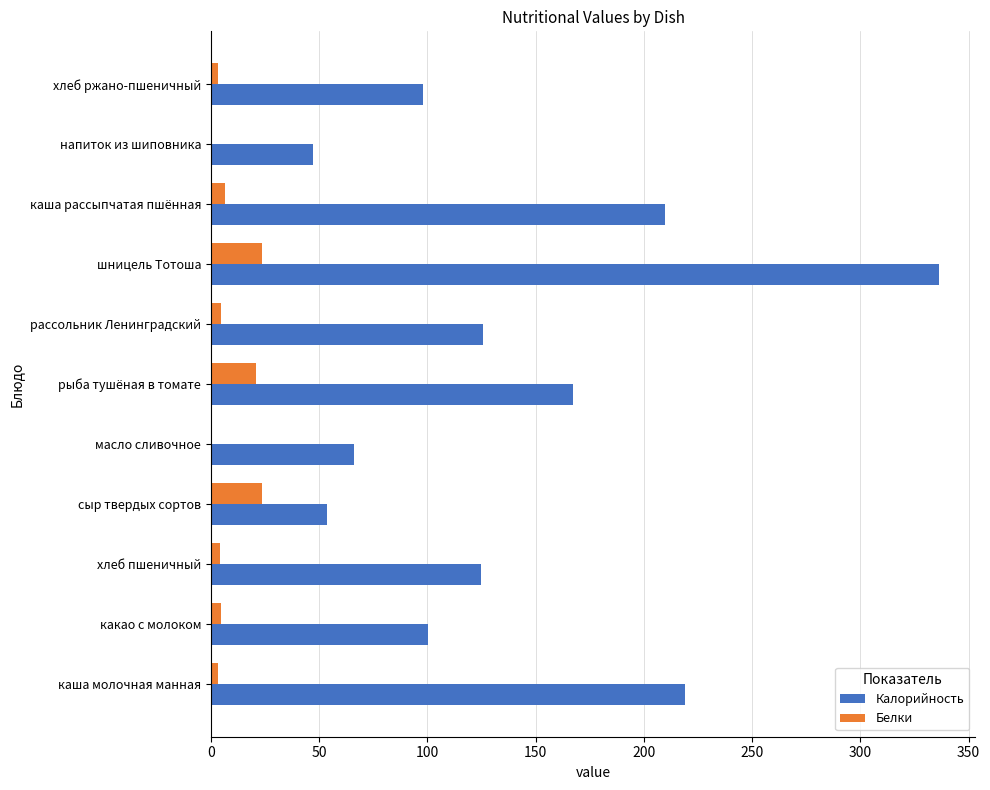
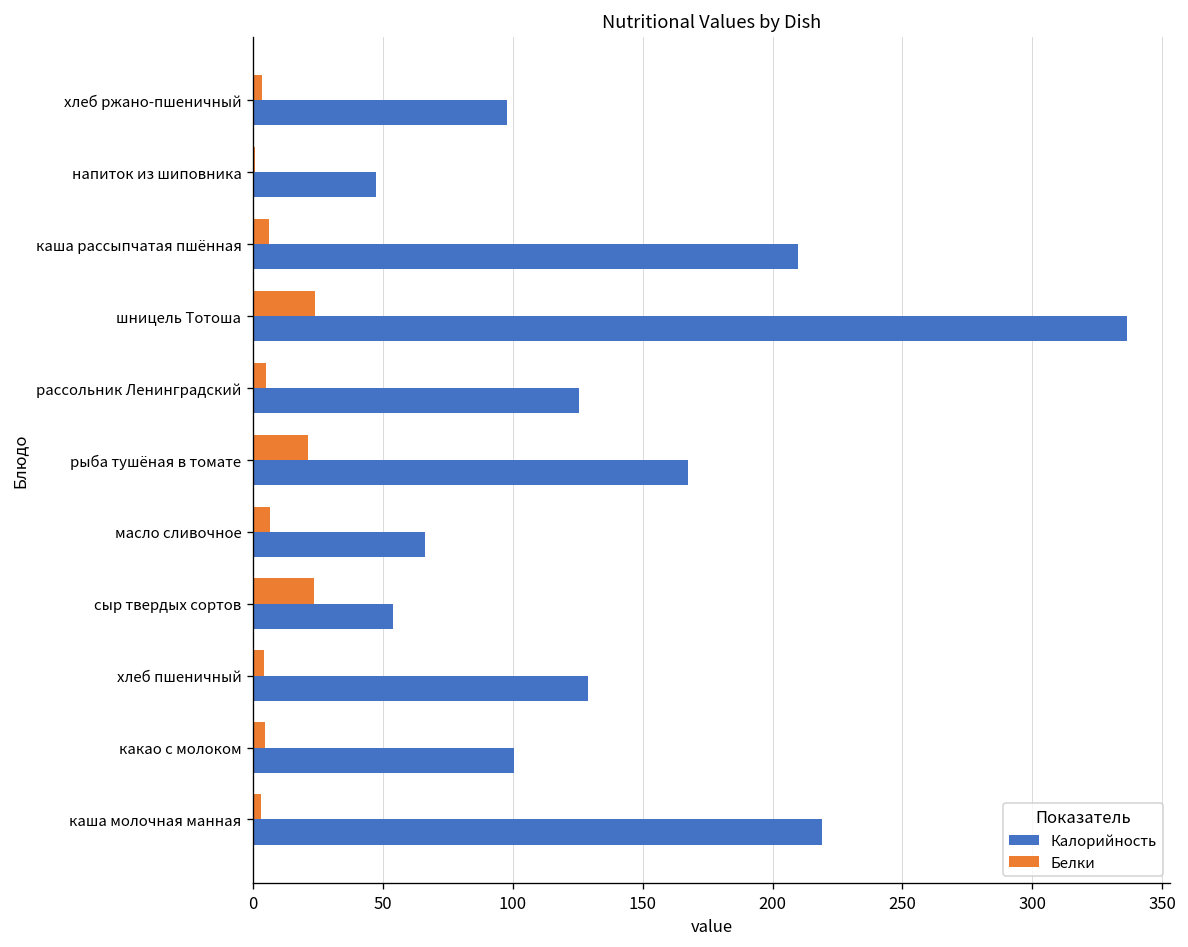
  {
    "Калорийность": {
      "хлеб ржано-пшеничный": 98,
      "напиток из шиповника": 47,
      "каша рассыпчатая пшённая": 210,
      "шницель Тотоша": 336,
      "рассольник Ленинградский": 126,
      "рыба тушёная в томате": 168,
      "масло сливочное": 66,
      "сыр твердых сортов": 54,
-     "хлеб пшеничный": 125,
+     "хлеб пшеничный": 129,
      "какао с молоком": 100,
      "каша молочная манная": 219
    },
    "Белки": {
      "хлеб ржано-пшеничный": 3,
      "каша рассыпчатая пшённая": 6,
      "шницель Тотоша": 24,
      "рассольник Ленинградский": 5,
      "рыба тушёная в томате": 21,
-     "масло сливочное": 0,
+     "масло сливочное": 7,
      "сыр твердых сортов": 23,
      "хлеб пшеничный": 4,
      "какао с молоком": 5,
      "каша молочная манная": 3
    }
  }
